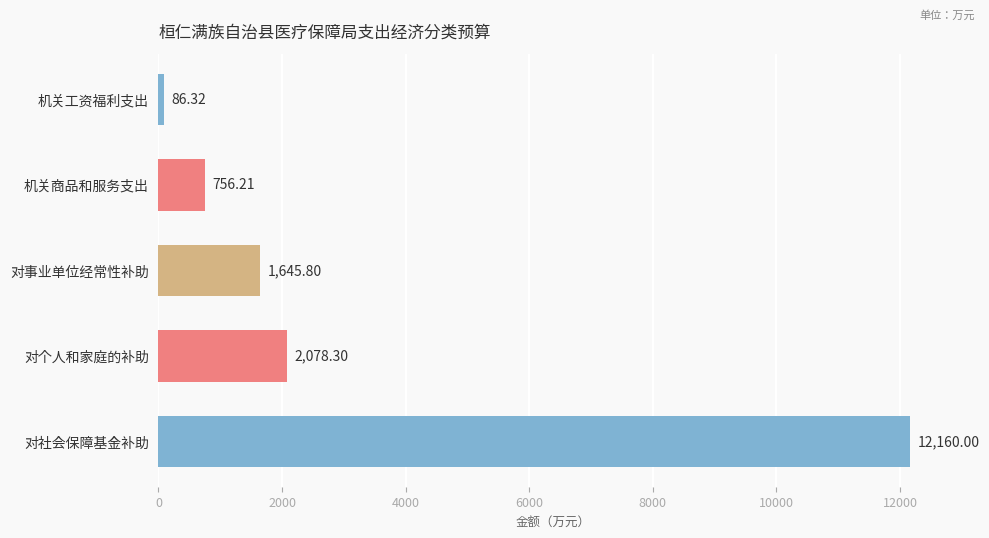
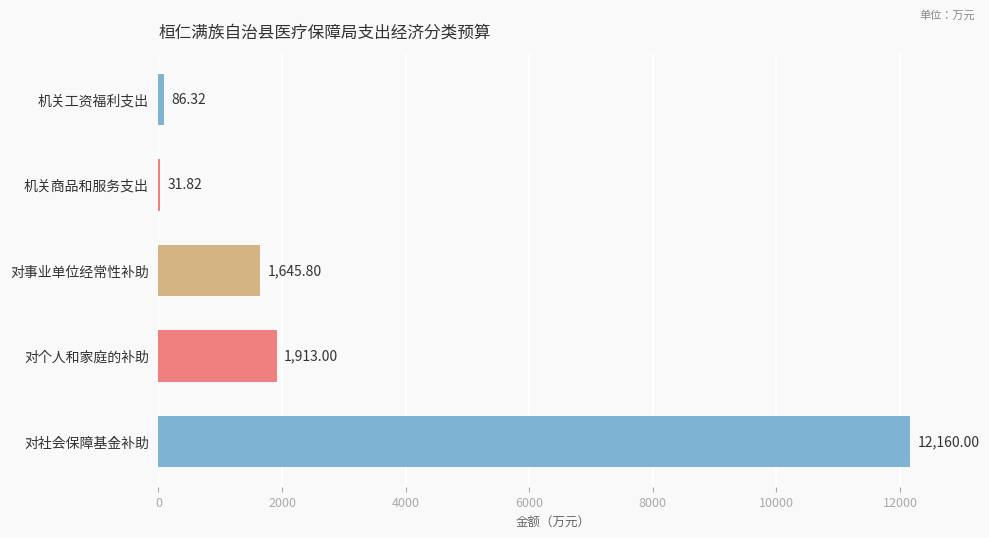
  {
    "机关工资福利支出": "86.32",
-   "机关商品和服务支出": "756.21",
+   "机关商品和服务支出": "31.82",
    "对事业单位经常性补助": "1,645.80",
-   "对个人和家庭的补助": "2,078.30",
+   "对个人和家庭的补助": "1,913.00",
    "对社会保障基金补助": "12,160.00"
  }
